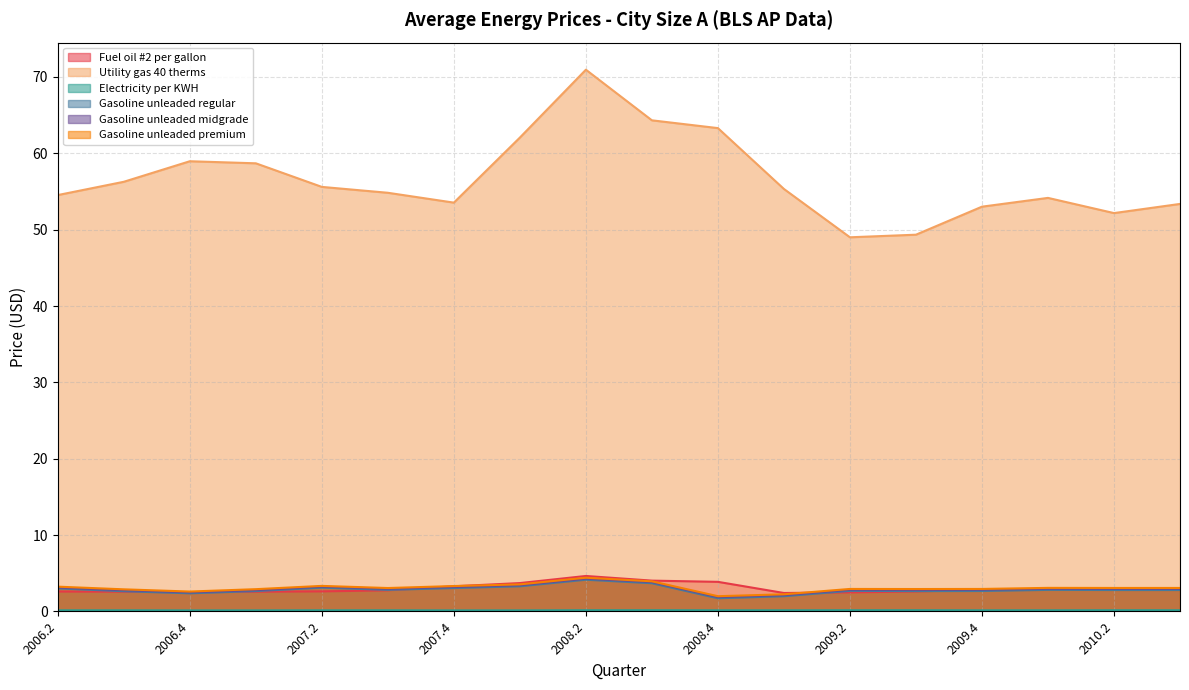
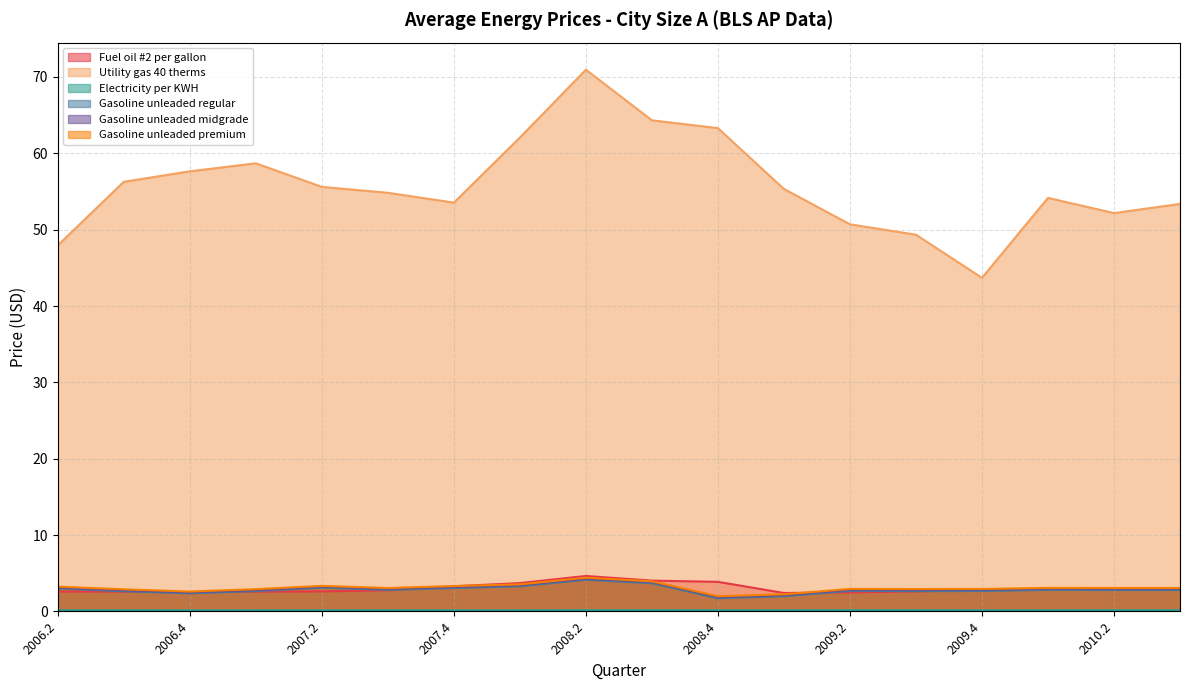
  {
    "Fuel oil #2 per gallon": {
      "2006.2": 3,
      "2007.2": 3,
      "2008.4": 4
    },
    "Utility gas 40 therms": {
-     "2006.2": 55,
-     "2006.4": 59,
+     "2006.2": 48,
+     "2006.4": 58,
      "2007.2": 56,
      "2007.4": 54,
      "2008.2": 71,
      "2008.4": 63,
-     "2009.2": 49,
-     "2009.4": 53,
+     "2009.2": 51,
+     "2009.4": 44,
      "2010.2": 52
    }
  }
